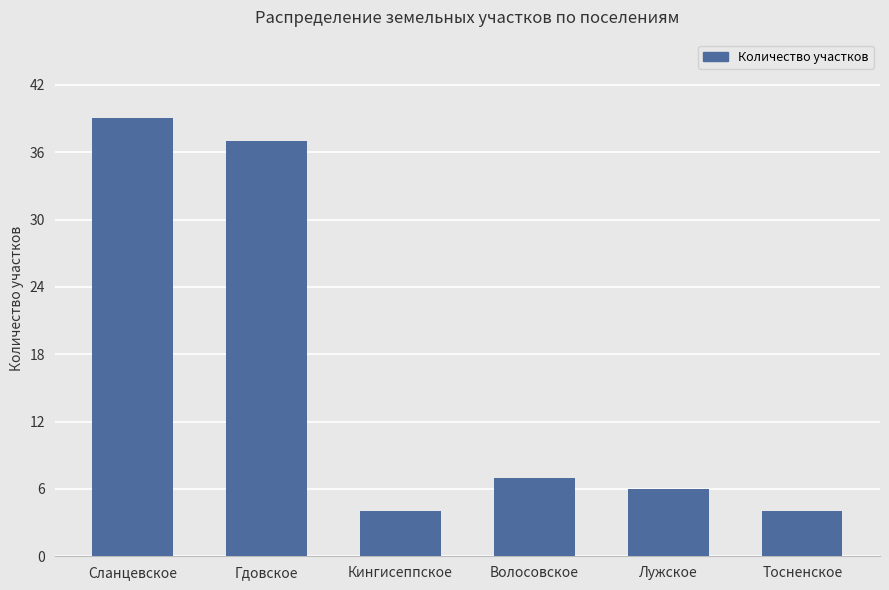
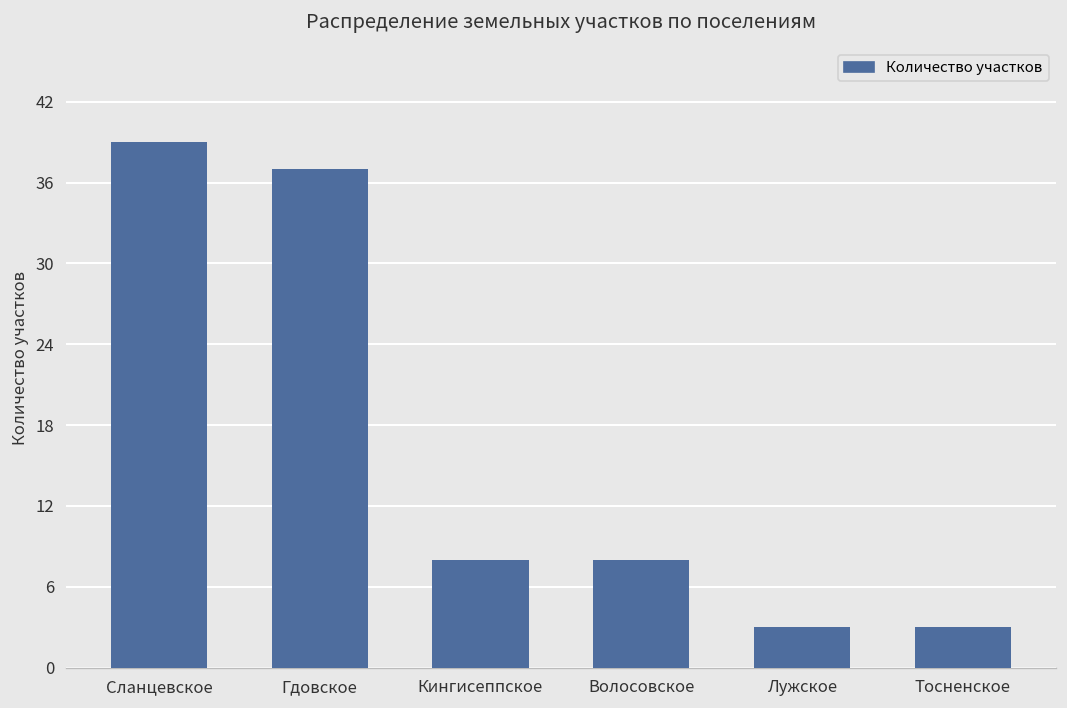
  {
    "Сланцевское": 39,
    "Гдовское": 37,
-   "Кингисеппское": 4,
-   "Волосовское": 7,
-   "Лужское": 6,
-   "Тосненское": 4
+   "Кингисеппское": 8,
+   "Волосовское": 8,
+   "Лужское": 3,
+   "Тосненское": 3
  }
